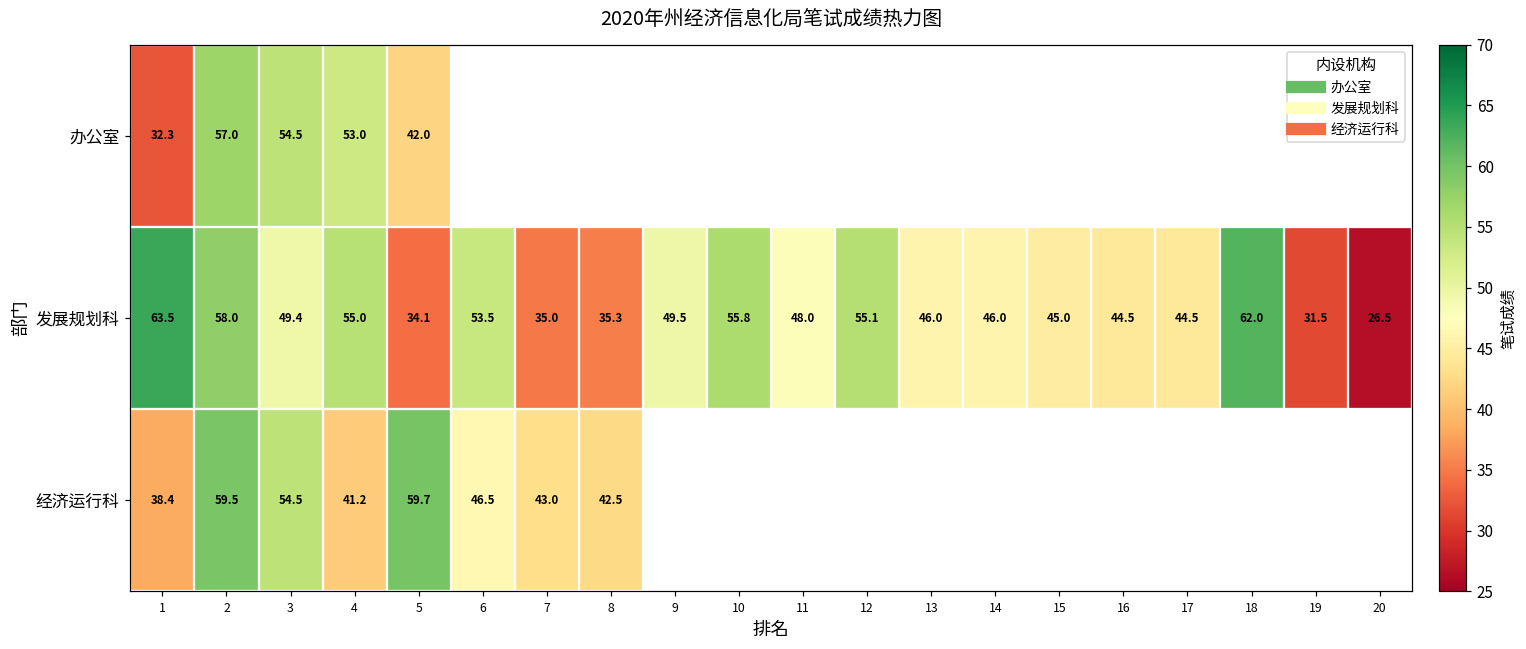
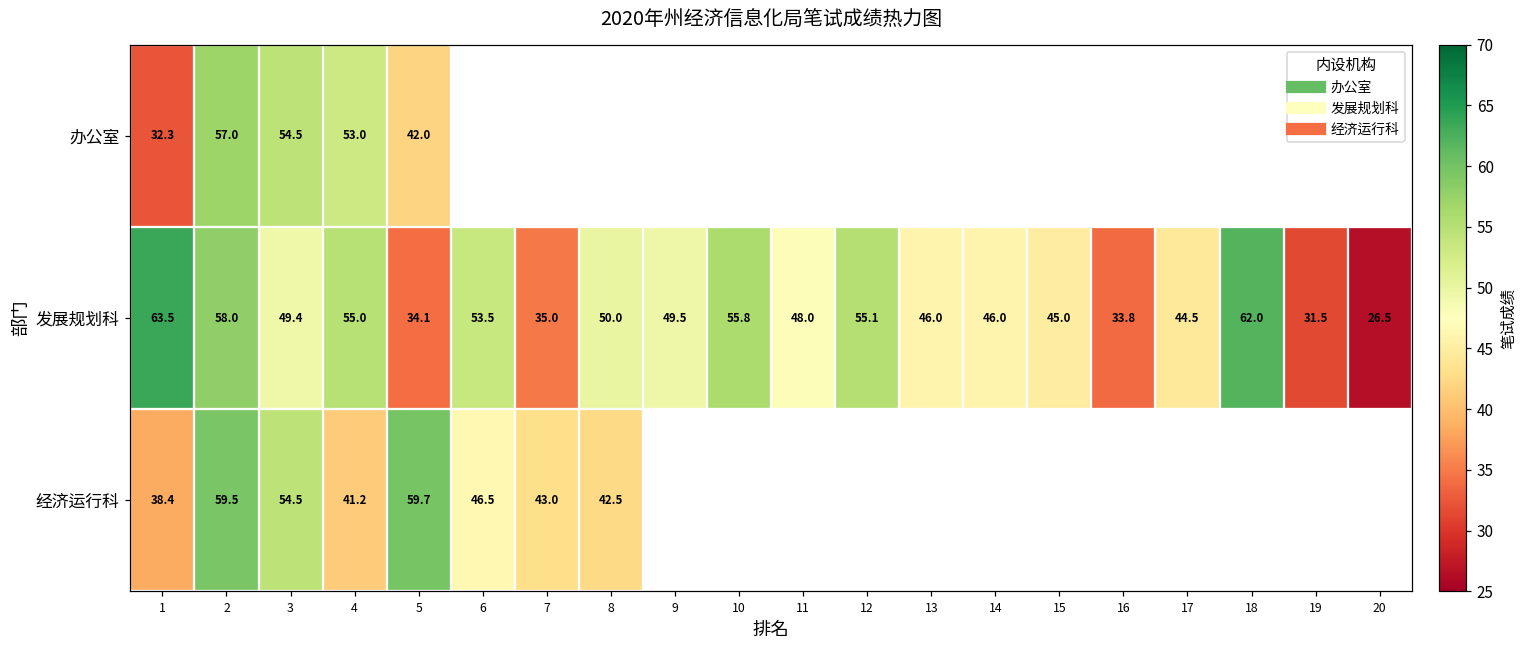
  {
    "办公室": {
      "1": 32.3,
      "2": 57.0,
      "3": 54.5,
      "4": 53.0,
      "5": 42.0
    },
    "发展规划科": {
      "1": 63.5,
      "2": 58.0,
      "3": 49.4,
      "4": 55.0,
      "5": 34.1,
      "6": 53.5,
      "7": 35.0,
-     "8": 35.3,
+     "8": 50.0,
      "9": 49.5,
      "10": 55.8,
      "11": 48.0,
      "12": 55.1,
      "13": 46.0,
      "14": 46.0,
      "15": 45.0,
-     "16": 44.5,
+     "16": 33.8,
      "17": 44.5,
      "18": 62.0,
      "19": 31.5,
      "20": 26.5
    },
    "经济运行科": {
      "1": 38.4,
      "2": 59.5,
      "3": 54.5,
      "4": 41.2,
      "5": 59.7,
      "6": 46.5,
      "7": 43.0,
      "8": 42.5
    }
  }
